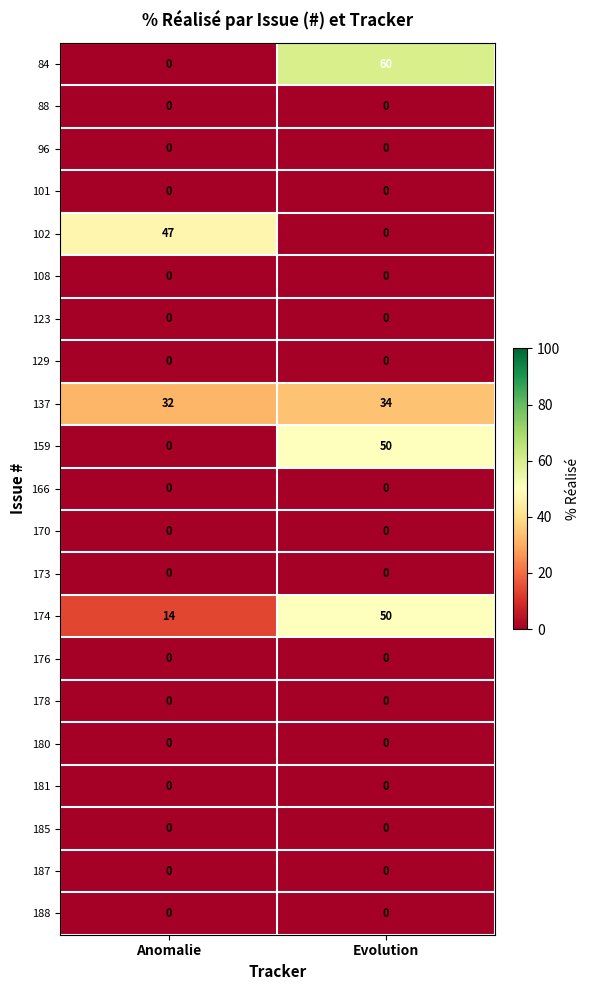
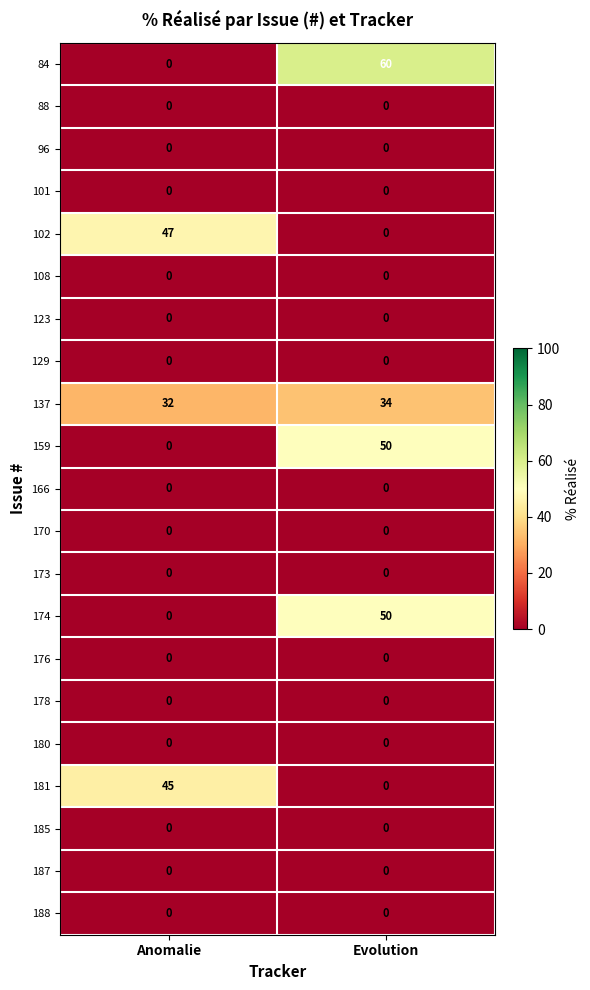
  {
    "84": {
      "Anomalie": 0,
      "Evolution": 60
    },
    "88": {
      "Anomalie": 0,
      "Evolution": 0
    },
    "96": {
      "Anomalie": 0,
      "Evolution": 0
    },
    "101": {
      "Anomalie": 0,
      "Evolution": 0
    },
    "102": {
      "Anomalie": 47,
      "Evolution": 0
    },
    "108": {
      "Anomalie": 0,
      "Evolution": 0
    },
    "123": {
      "Anomalie": 0,
      "Evolution": 0
    },
    "129": {
      "Anomalie": 0,
      "Evolution": 0
    },
    "137": {
      "Anomalie": 32,
      "Evolution": 34
    },
    "159": {
      "Anomalie": 0,
      "Evolution": 50
    },
    "166": {
      "Anomalie": 0,
      "Evolution": 0
    },
    "170": {
      "Anomalie": 0,
      "Evolution": 0
    },
    "173": {
      "Anomalie": 0,
      "Evolution": 0
    },
    "174": {
-     "Anomalie": 14,
+     "Anomalie": 0,
      "Evolution": 50
    },
    "176": {
      "Anomalie": 0,
      "Evolution": 0
    },
    "178": {
      "Anomalie": 0,
      "Evolution": 0
    },
    "180": {
      "Anomalie": 0,
      "Evolution": 0
    },
    "181": {
-     "Anomalie": 0,
+     "Anomalie": 45,
      "Evolution": 0
    },
    "185": {
      "Anomalie": 0,
      "Evolution": 0
    },
    "187": {
      "Anomalie": 0,
      "Evolution": 0
    },
    "188": {
      "Anomalie": 0,
      "Evolution": 0
    }
  }
